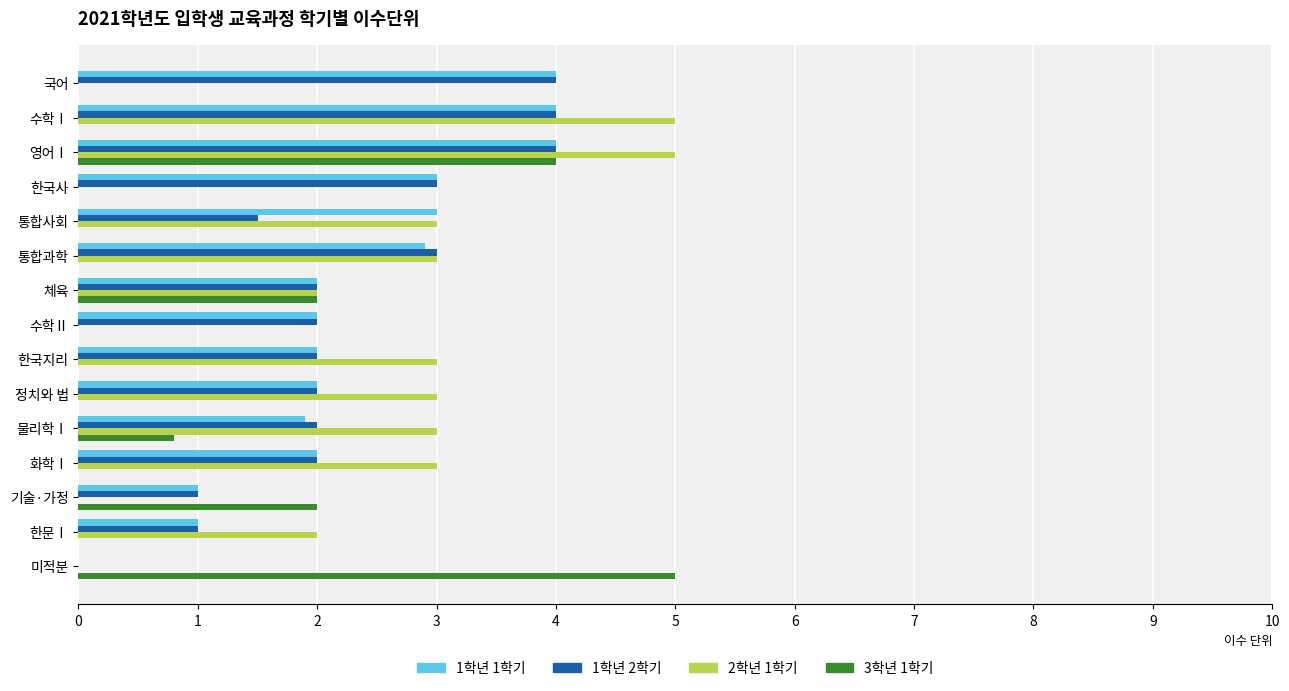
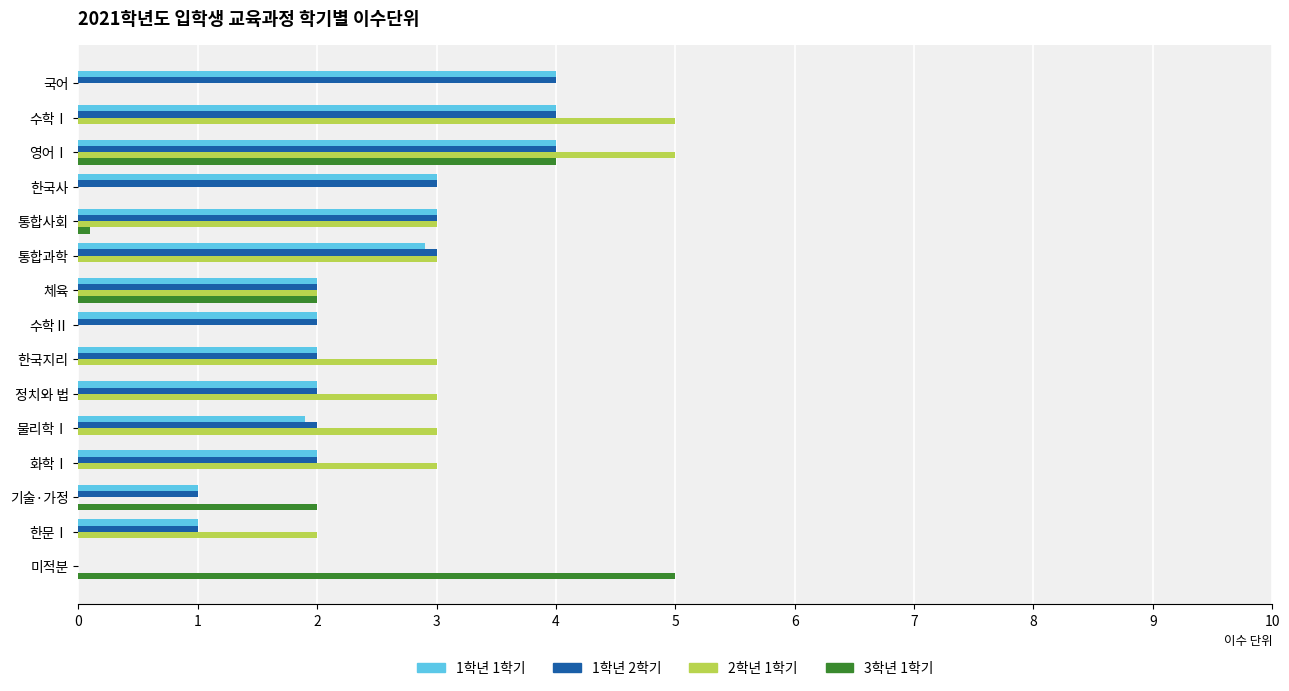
  {
    "1학년 1학기": {
      "국어": 4.0,
      "수학Ⅰ": 4.0,
      "영어Ⅰ": 4.0,
      "한국사": 3.0,
      "통합사회": 3.0,
      "통합과학": 2.9,
      "체육": 2.0,
      "수학Ⅱ": 2.0,
      "한국지리": 2.0,
      "정치와 법": 2.0,
      "물리학Ⅰ": 1.9,
      "화학Ⅰ": 2.0,
      "기술·가정": 1.0,
      "한문Ⅰ": 1.0,
      "미적분": 0.0
    },
    "1학년 2학기": {
      "국어": 4.0,
      "수학Ⅰ": 4.0,
      "영어Ⅰ": 4.0,
      "한국사": 3.0,
-     "통합사회": 1.5,
+     "통합사회": 3.0,
      "통합과학": 3.0,
      "체육": 2.0,
      "수학Ⅱ": 2.0,
      "한국지리": 2.0,
      "정치와 법": 2.0,
      "물리학Ⅰ": 2.0,
      "화학Ⅰ": 2.0,
      "기술·가정": 1.0,
      "한문Ⅰ": 1.0,
      "미적분": 0.0
    },
    "2학년 1학기": {
      "국어": 0.0,
      "수학Ⅰ": 5.0,
      "영어Ⅰ": 5.0,
      "한국사": 0.0,
      "통합사회": 3.0,
      "통합과학": 3.0,
      "체육": 2.0,
      "수학Ⅱ": 0.0,
      "한국지리": 3.0,
      "정치와 법": 3.0,
      "물리학Ⅰ": 3.0,
      "화학Ⅰ": 3.0,
      "기술·가정": 0.0,
      "한문Ⅰ": 2.0,
      "미적분": 0.0
    },
    "3학년 1학기": {
      "국어": 0.0,
      "수학Ⅰ": 0.0,
      "영어Ⅰ": 4.0,
      "한국사": 0.0,
-     "통합사회": 0.0,
+     "통합사회": 0.1,
      "통합과학": 0.0,
      "체육": 2.0,
      "수학Ⅱ": 0.0,
      "한국지리": 0.0,
      "정치와 법": 0.0,
-     "물리학Ⅰ": 0.8,
+     "물리학Ⅰ": 0.0,
      "화학Ⅰ": 0.0,
      "기술·가정": 2.0,
      "한문Ⅰ": 0.0,
      "미적분": 5.0
    }
  }
